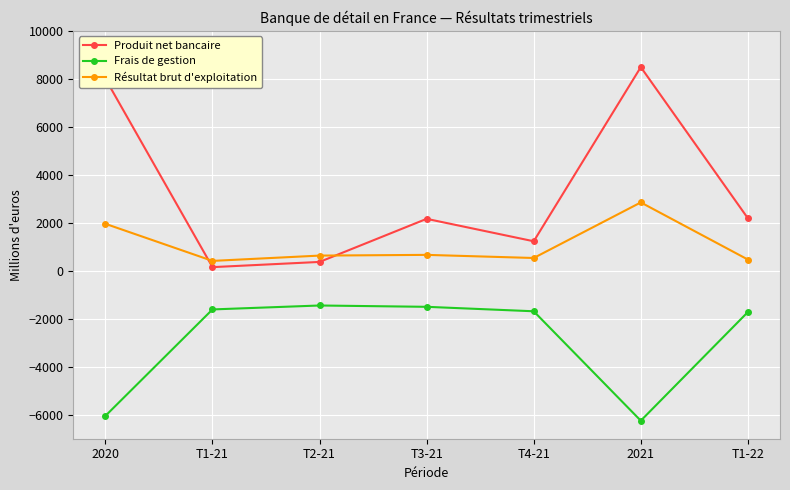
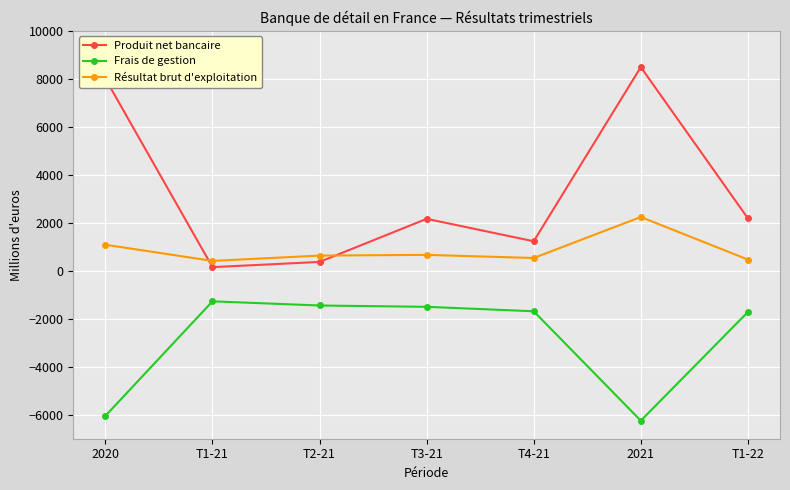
  {
    "Produit net bancaire": {
      "T1-21": 200,
      "T2-21": 400,
      "T3-21": 2200,
      "T4-21": 1200,
      "2021": 8500,
      "T1-22": 2200
    },
    "Frais de gestion": {
      "2020": -6000,
-     "T1-21": -1600,
+     "T1-21": -1300,
      "T2-21": -1400,
      "T3-21": -1500,
      "T4-21": -1700,
      "2021": -6200,
      "T1-22": -1700
    },
    "Résultat brut d'exploitation": {
-     "2020": 2000,
+     "2020": 1100,
      "T1-21": 400,
      "T2-21": 600,
      "T3-21": 700,
      "T4-21": 500,
-     "2021": 2800,
+     "2021": 2200,
      "T1-22": 500
    }
  }
